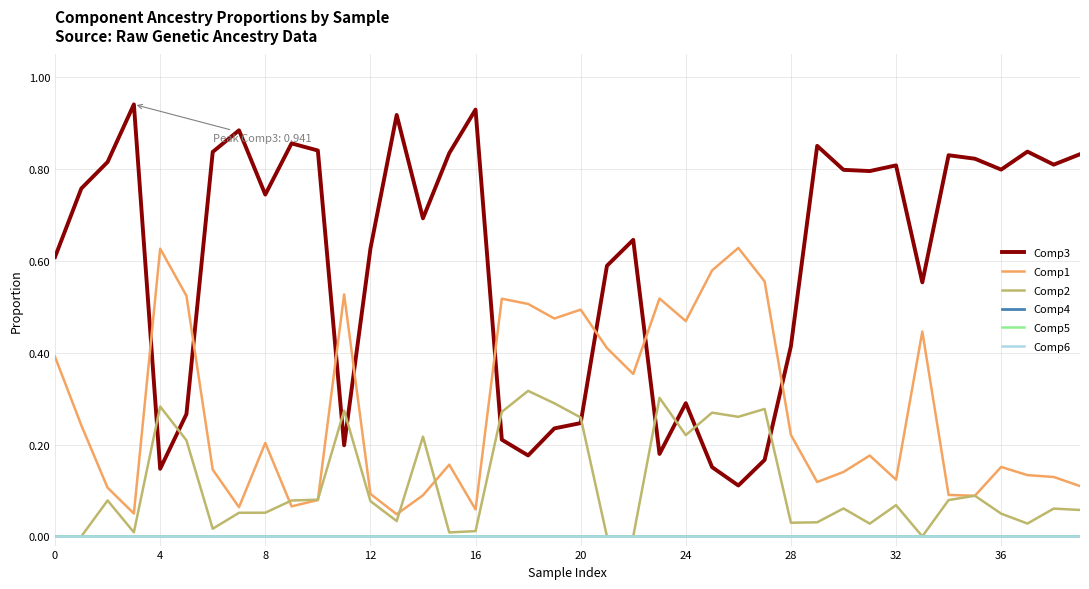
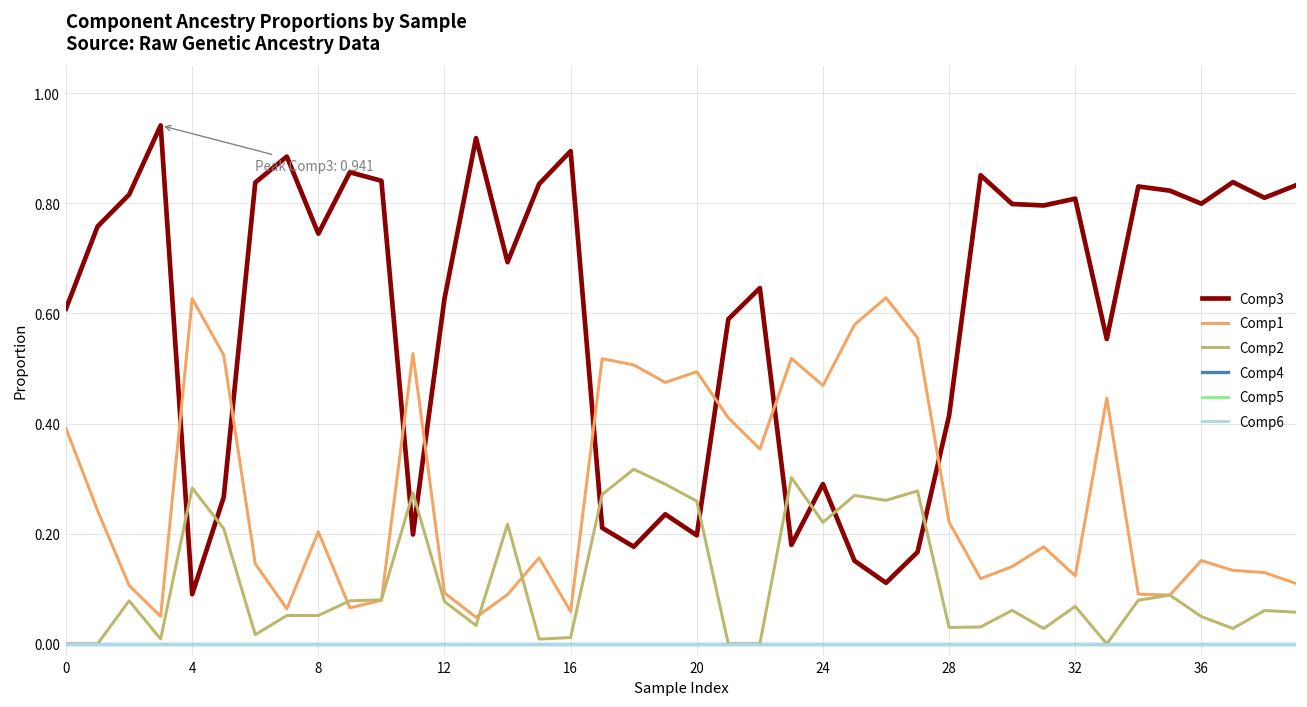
  {
    "Comp3": {
      "0": 0.61,
-     "4": 0.15,
+     "4": 0.09,
      "8": 0.74,
      "12": 0.63,
-     "16": 0.93,
-     "20": 0.25,
+     "16": 0.89,
+     "20": 0.20,
      "24": 0.29,
      "28": 0.41,
      "32": 0.81,
      "36": 0.80
    },
    "Comp6": {
      "4": 0.00,
      "8": 0.00,
      "12": 0.00,
      "16": 0.00,
      "20": 0.00,
      "24": 0.00,
      "28": 0.00,
      "32": 0.00,
      "36": 0.00
    }
  }
